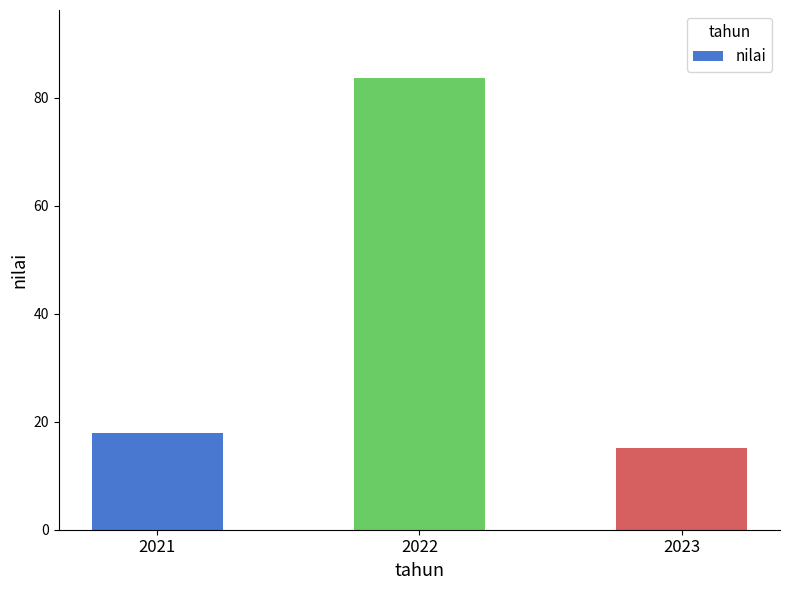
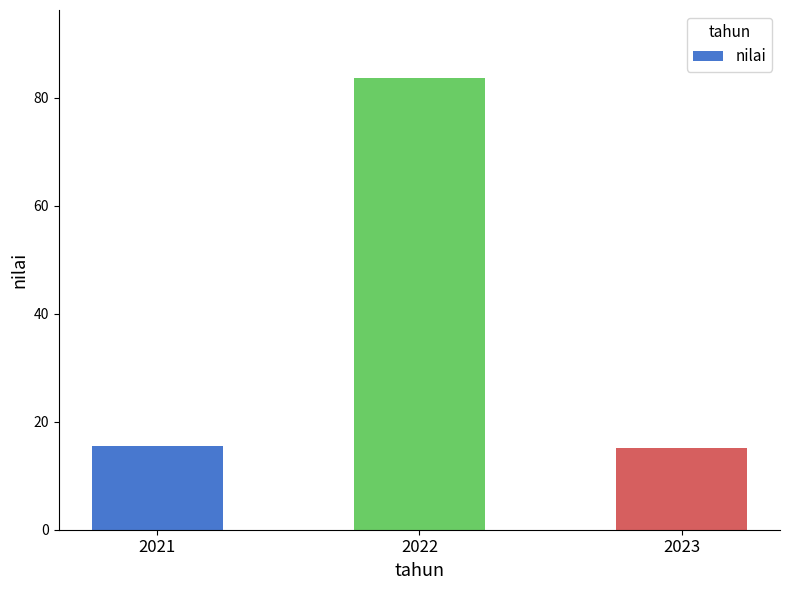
  {
-   "2021": 18,
+   "2021": 16,
    "2022": 84,
    "2023": 15
  }
